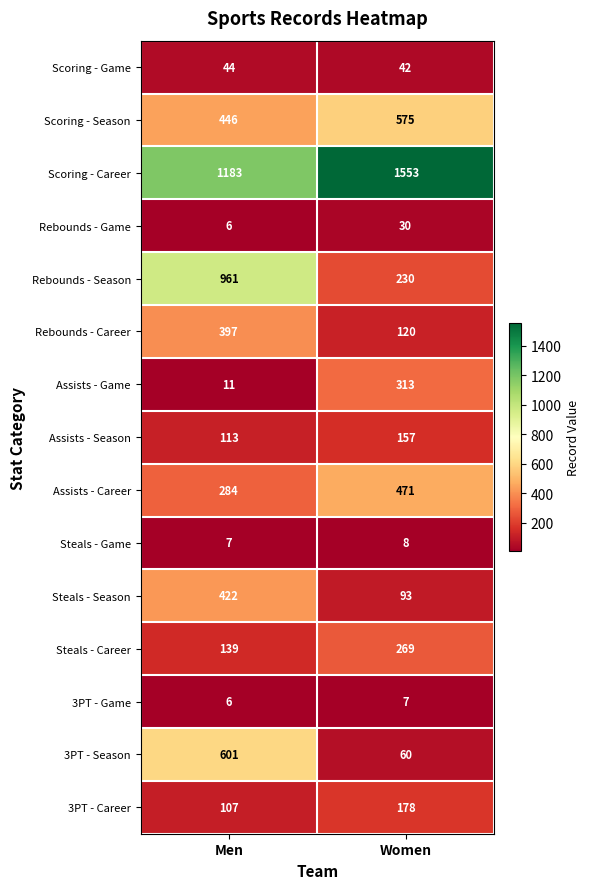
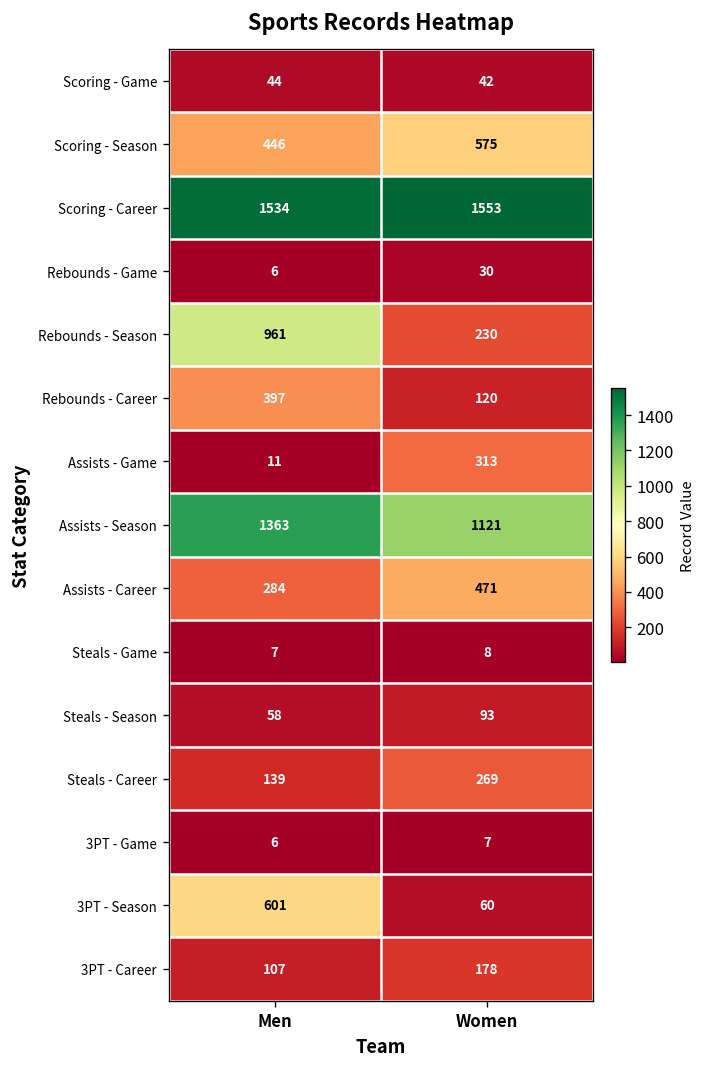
  {
    "Scoring - Game": {
      "Men": 44,
      "Women": 42
    },
    "Scoring - Season": {
      "Men": 446,
      "Women": 575
    },
    "Scoring - Career": {
-     "Men": 1183,
+     "Men": 1534,
      "Women": 1553
    },
    "Rebounds - Game": {
      "Men": 6,
      "Women": 30
    },
    "Rebounds - Season": {
      "Men": 961,
      "Women": 230
    },
    "Rebounds - Career": {
      "Men": 397,
      "Women": 120
    },
    "Assists - Game": {
      "Men": 11,
      "Women": 313
    },
    "Assists - Season": {
-     "Men": 113,
-     "Women": 157
+     "Men": 1363,
+     "Women": 1121
    },
    "Assists - Career": {
      "Men": 284,
      "Women": 471
    },
    "Steals - Game": {
      "Men": 7,
      "Women": 8
    },
    "Steals - Season": {
-     "Men": 422,
+     "Men": 58,
      "Women": 93
    },
    "Steals - Career": {
      "Men": 139,
      "Women": 269
    },
    "3PT - Game": {
      "Men": 6,
      "Women": 7
    },
    "3PT - Season": {
      "Men": 601,
      "Women": 60
    },
    "3PT - Career": {
      "Men": 107,
      "Women": 178
    }
  }
